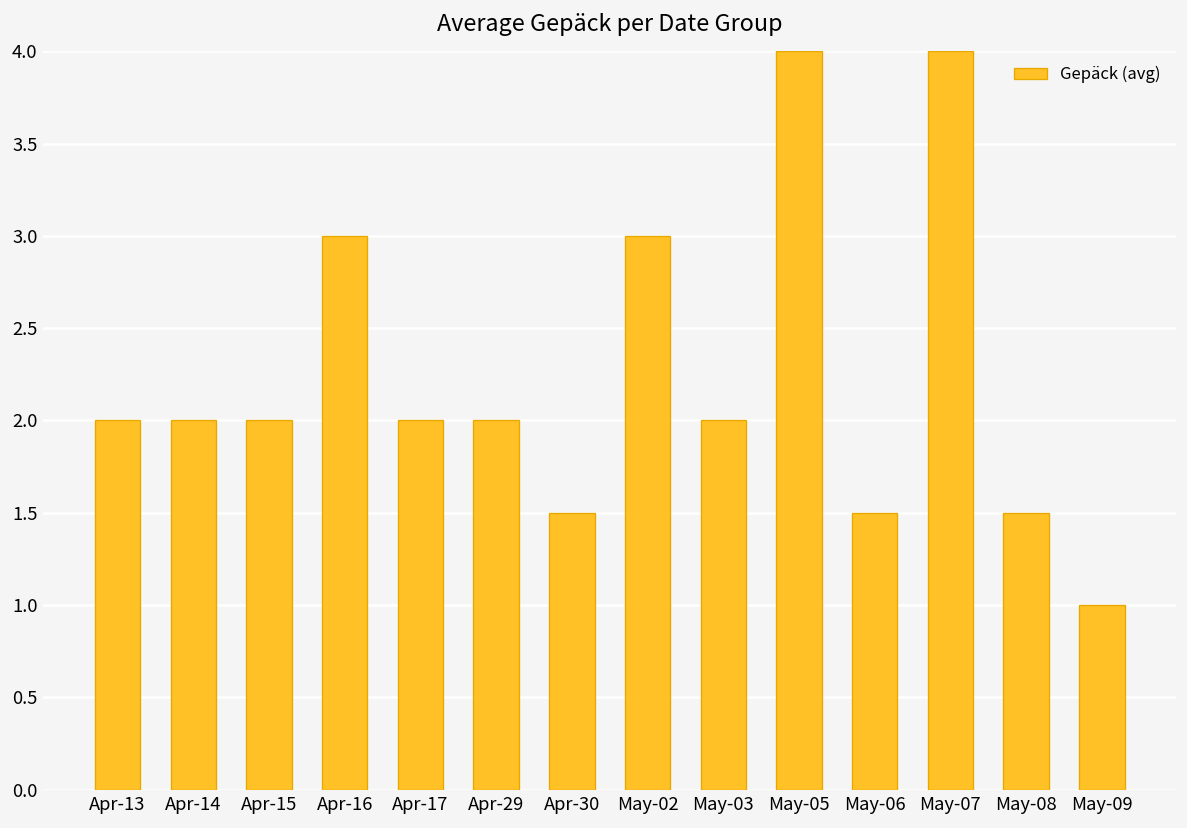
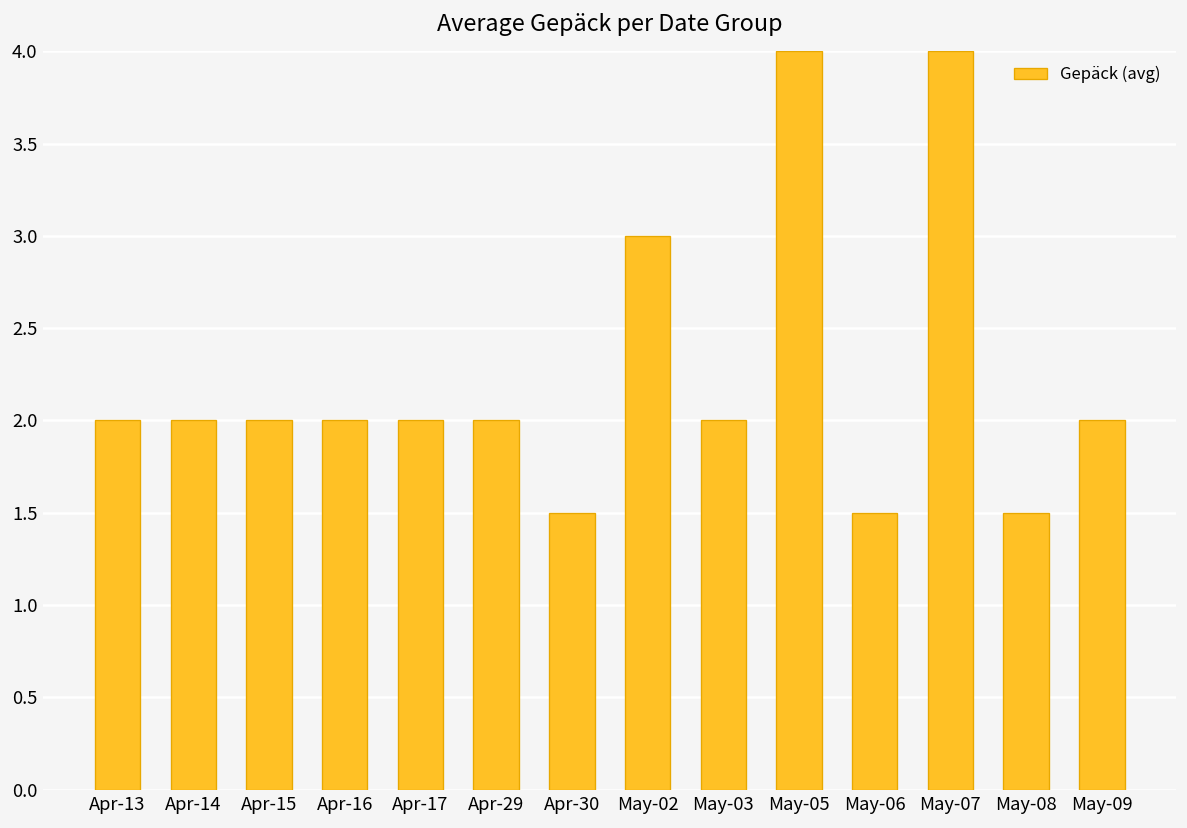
  {
    "Apr-13": 2,
    "Apr-14": 2,
    "Apr-15": 2,
-   "Apr-16": 3,
+   "Apr-16": 2,
    "Apr-17": 2,
    "Apr-29": 2,
    "Apr-30": 1.50,
    "May-02": 3,
    "May-03": 2,
    "May-05": 4,
    "May-06": 1.50,
    "May-07": 4,
    "May-08": 1.50,
-   "May-09": 1
+   "May-09": 2
  }
